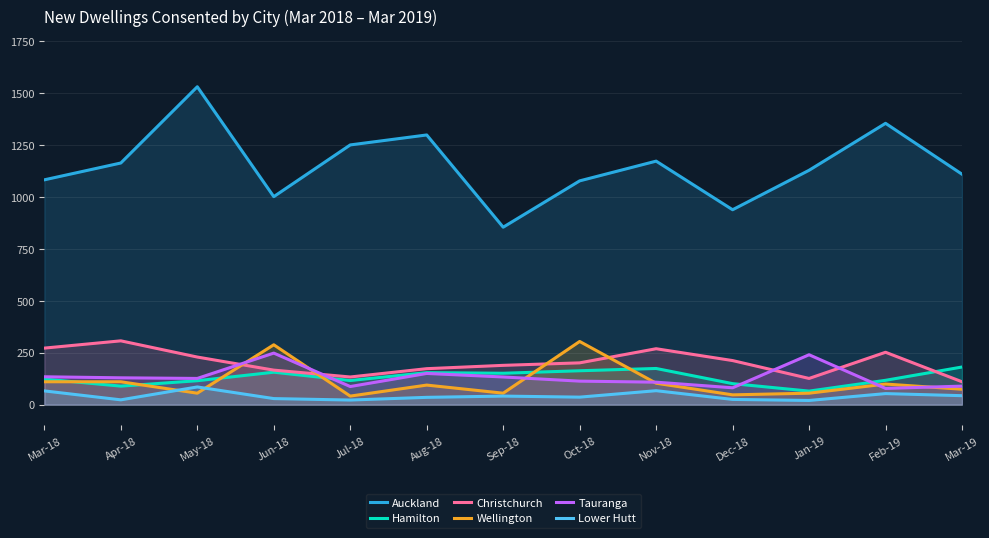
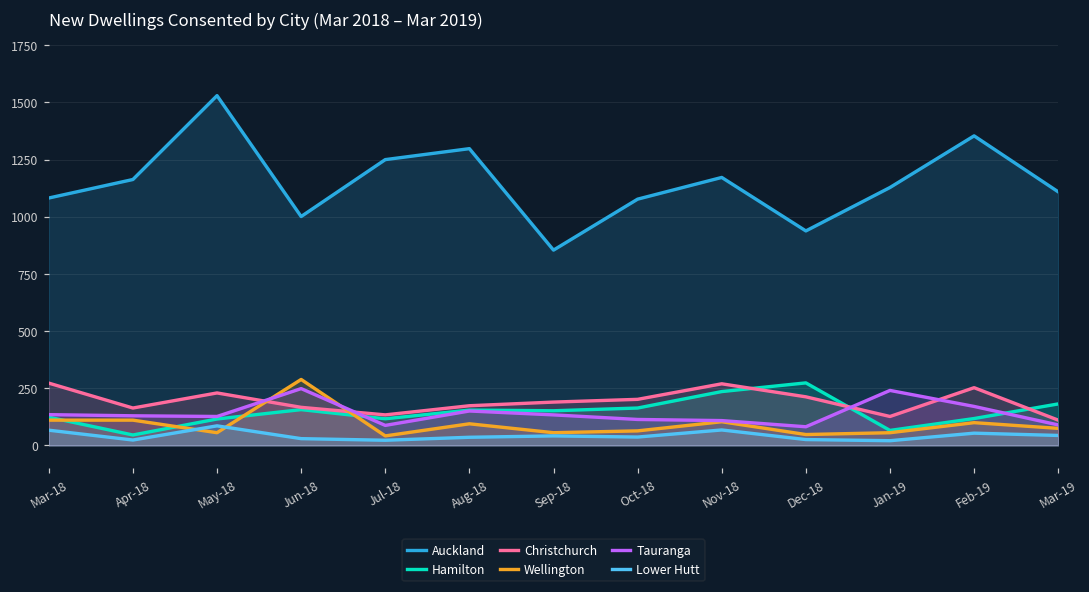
  {
    "Hamilton": {
-     "Apr-18": 90,
+     "Apr-18": 50,
      "Jul-18": 120,
      "Sep-18": 150,
      "Oct-18": 160,
-     "Nov-18": 170,
-     "Dec-18": 100,
+     "Nov-18": 240,
+     "Dec-18": 270,
      "Feb-19": 120,
      "Mar-19": 180
    },
    "Christchurch": {
      "Mar-18": 270,
-     "Apr-18": 310,
+     "Apr-18": 160,
      "May-18": 230,
      "Jul-18": 130,
      "Aug-18": 170,
      "Sep-18": 190,
      "Oct-18": 200,
      "Nov-18": 270,
      "Dec-18": 210,
      "Jan-19": 130,
      "Feb-19": 250,
      "Mar-19": 110
    },
    "Wellington": {
      "Mar-18": 110,
      "Apr-18": 110,
      "May-18": 60,
      "Jun-18": 290,
      "Jul-18": 40,
      "Aug-18": 90,
      "Sep-18": 60,
-     "Oct-18": 300,
+     "Oct-18": 60,
      "Dec-18": 50,
      "Feb-19": 100,
      "Mar-19": 70
    },
    "Tauranga": {
      "Apr-18": 130,
      "Jun-18": 250,
      "Jul-18": 90,
      "Sep-18": 130,
      "Oct-18": 110,
      "Dec-18": 80,
      "Jan-19": 240,
-     "Feb-19": 80,
+     "Feb-19": 170,
      "Mar-19": 90
    }
  }
